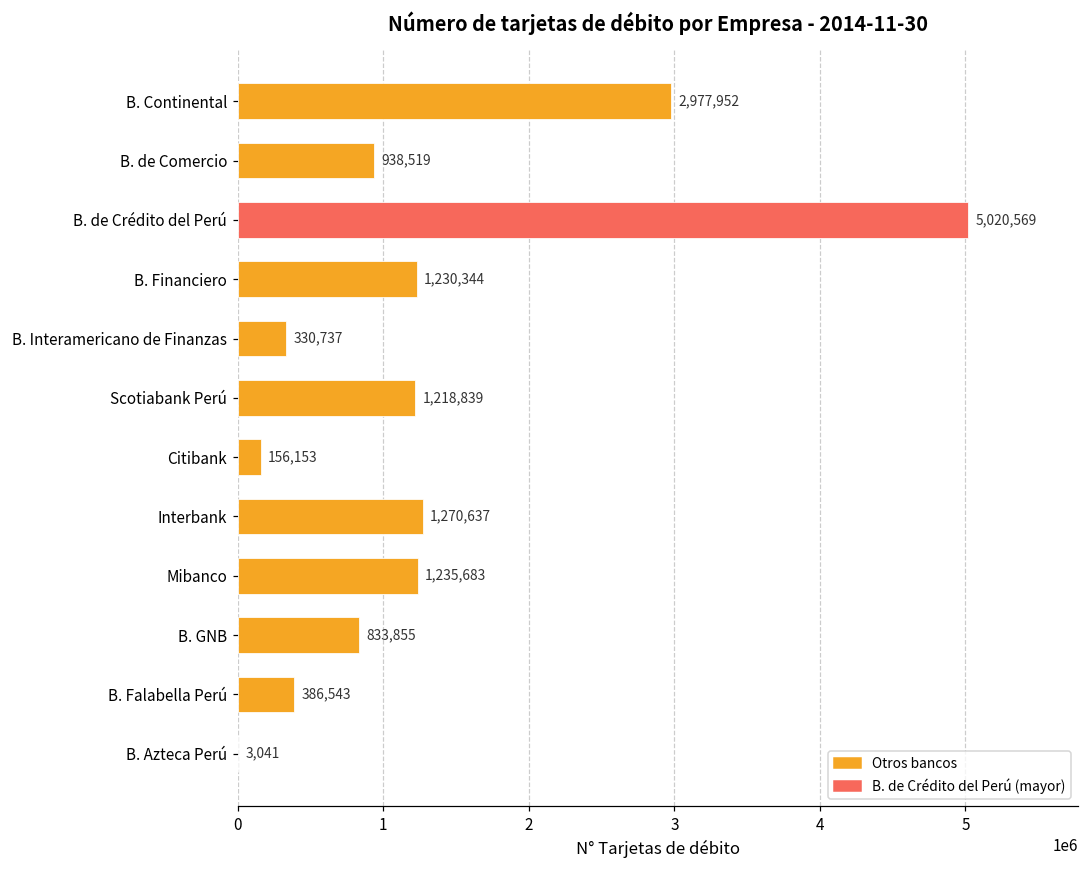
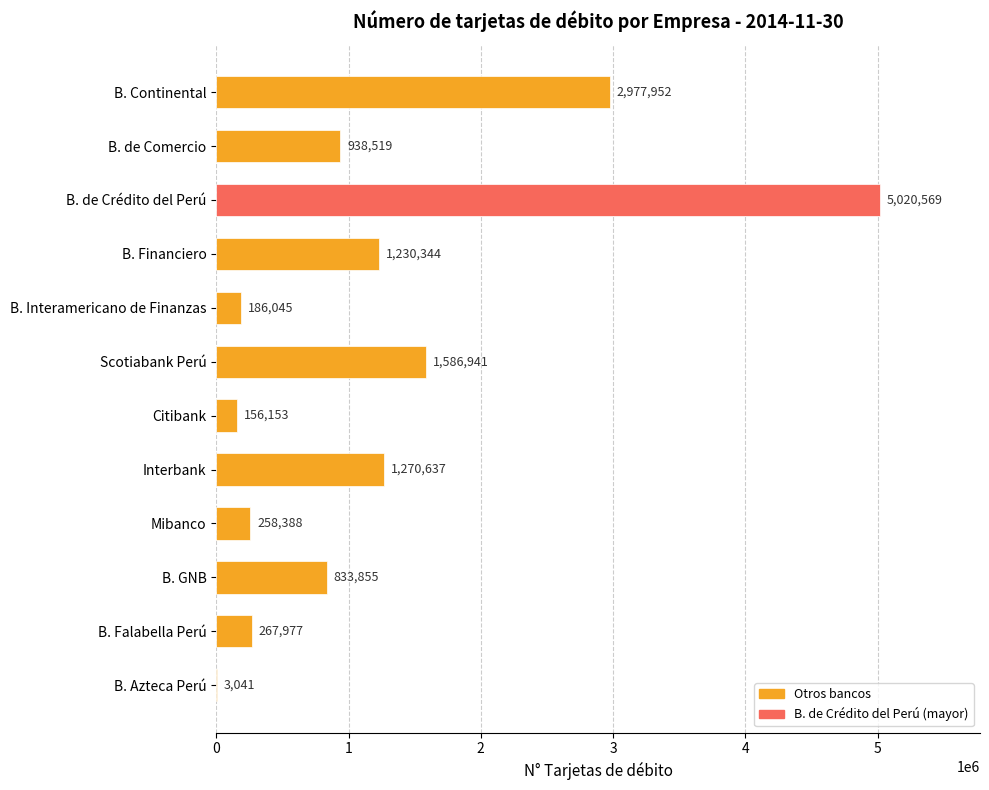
  {
    "B. Continental": "2,977,952",
    "B. de Comercio": "938,519",
    "B. de Crédito del Perú": "5,020,569",
    "B. Financiero": "1,230,344",
-   "B. Interamericano de Finanzas": "330,737",
-   "Scotiabank Perú": "1,218,839",
+   "B. Interamericano de Finanzas": "186,045",
+   "Scotiabank Perú": "1,586,941",
    "Citibank": "156,153",
    "Interbank": "1,270,637",
-   "Mibanco": "1,235,683",
+   "Mibanco": "258,388",
    "B. GNB": "833,855",
-   "B. Falabella Perú": "386,543",
+   "B. Falabella Perú": "267,977",
    "B. Azteca Perú": "3,041"
  }
